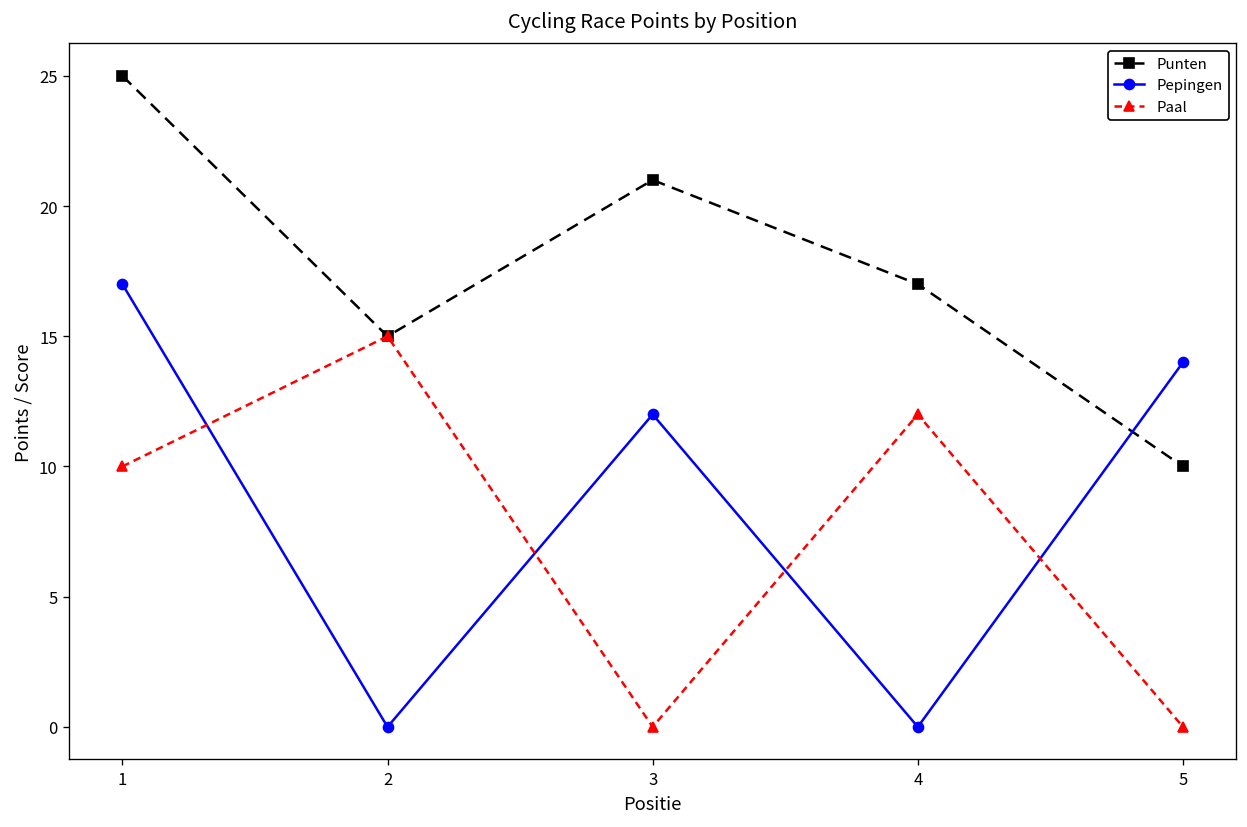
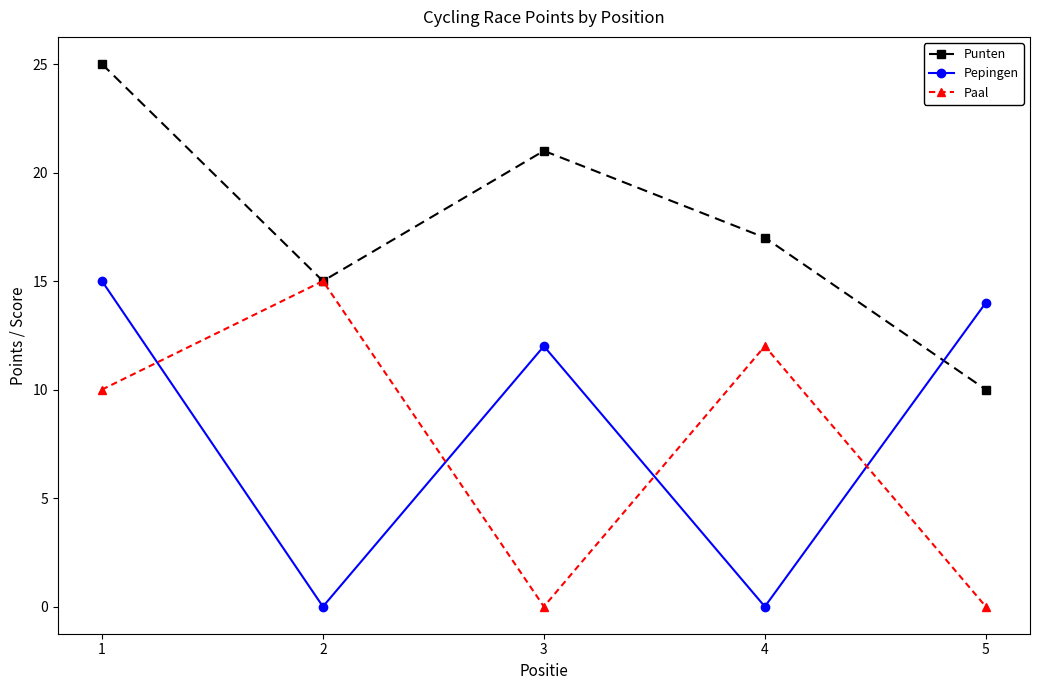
  {
    "Punten": {
      "1": 25,
      "3": 21,
      "4": 17,
      "5": 10
    },
    "Pepingen": {
-     "1": 17,
+     "1": 15,
      "2": 0,
      "3": 12,
      "4": 0,
      "5": 14
    },
    "Paal": {
      "1": 10,
      "3": 0,
      "4": 12,
      "5": 0
    }
  }
